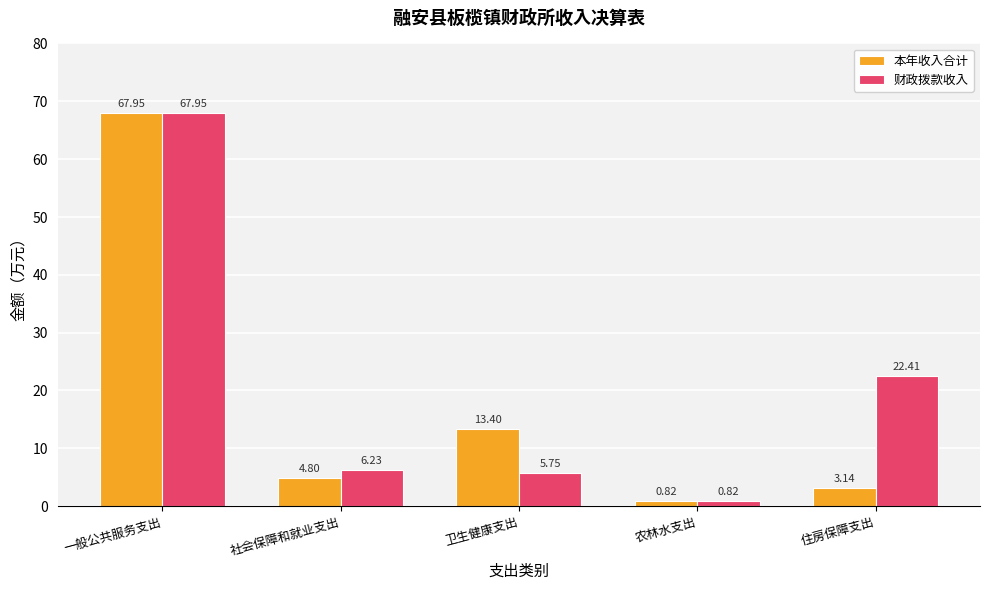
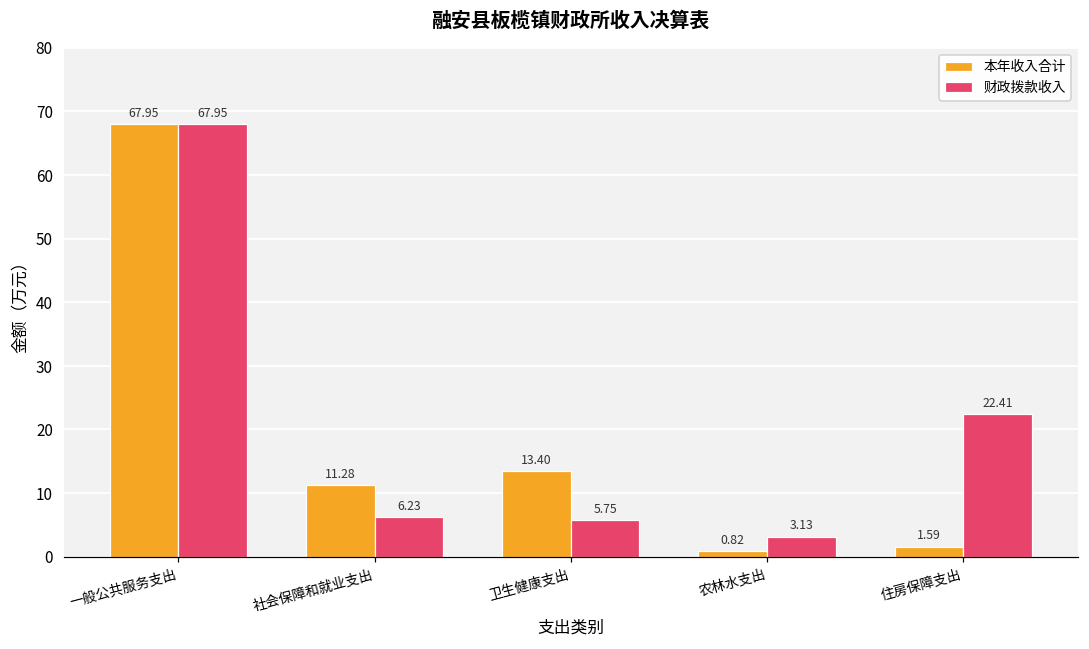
  {
    "本年收入合计": {
      "一般公共服务支出": 67.95,
-     "社会保障和就业支出": 4.80,
+     "社会保障和就业支出": 11.28,
      "卫生健康支出": 13.40,
      "农林水支出": 0.82,
-     "住房保障支出": 3.14
+     "住房保障支出": 1.59
    },
    "财政拨款收入": {
      "一般公共服务支出": 67.95,
      "社会保障和就业支出": 6.23,
      "卫生健康支出": 5.75,
-     "农林水支出": 0.82,
+     "农林水支出": 3.13,
      "住房保障支出": 22.41
    }
  }
